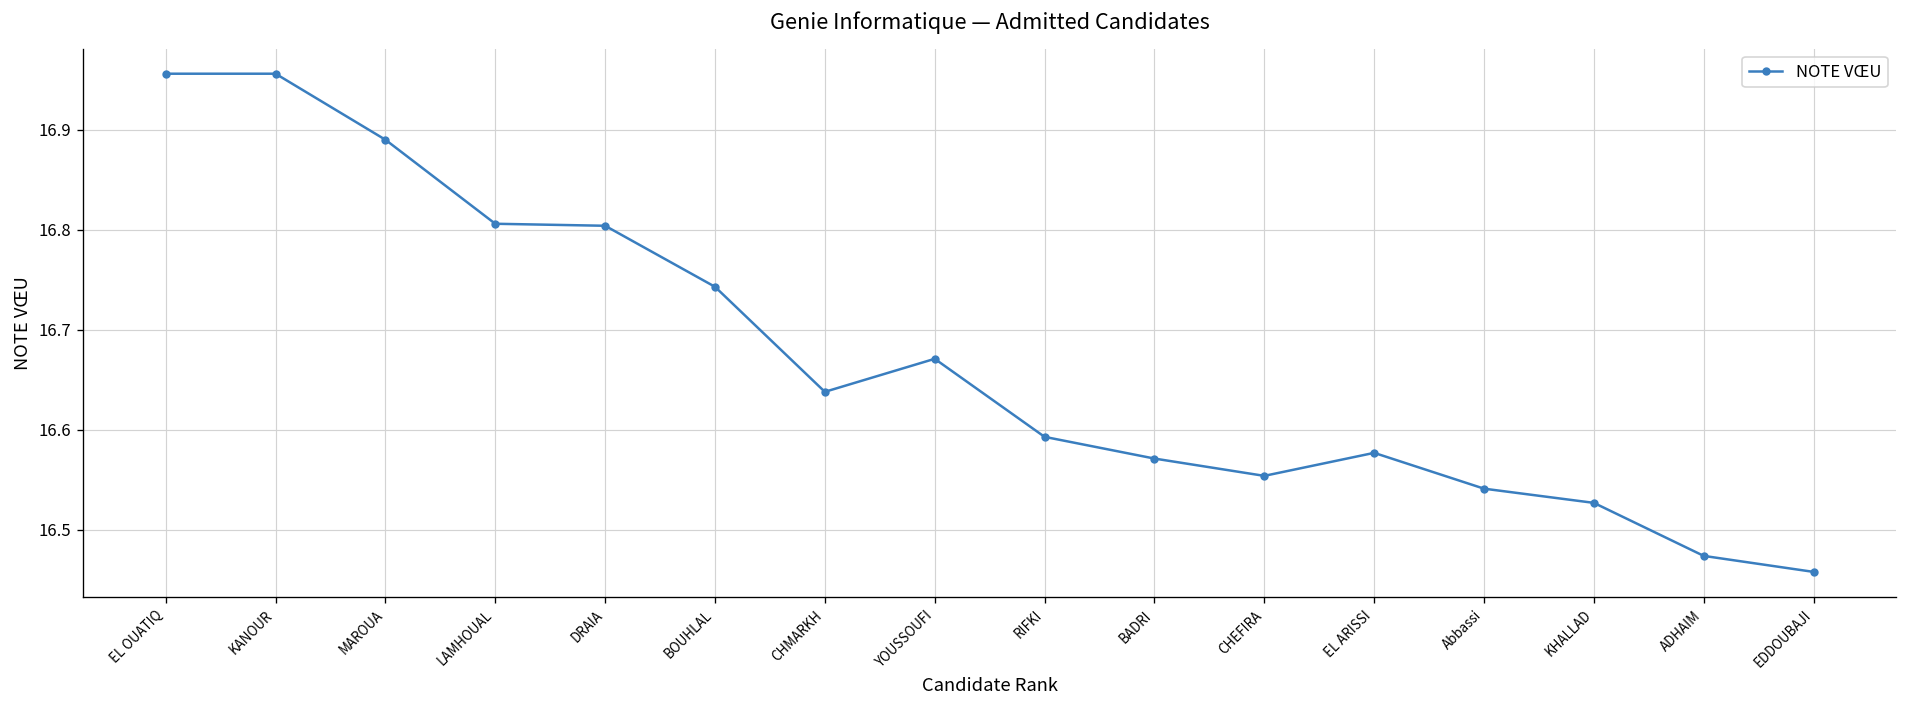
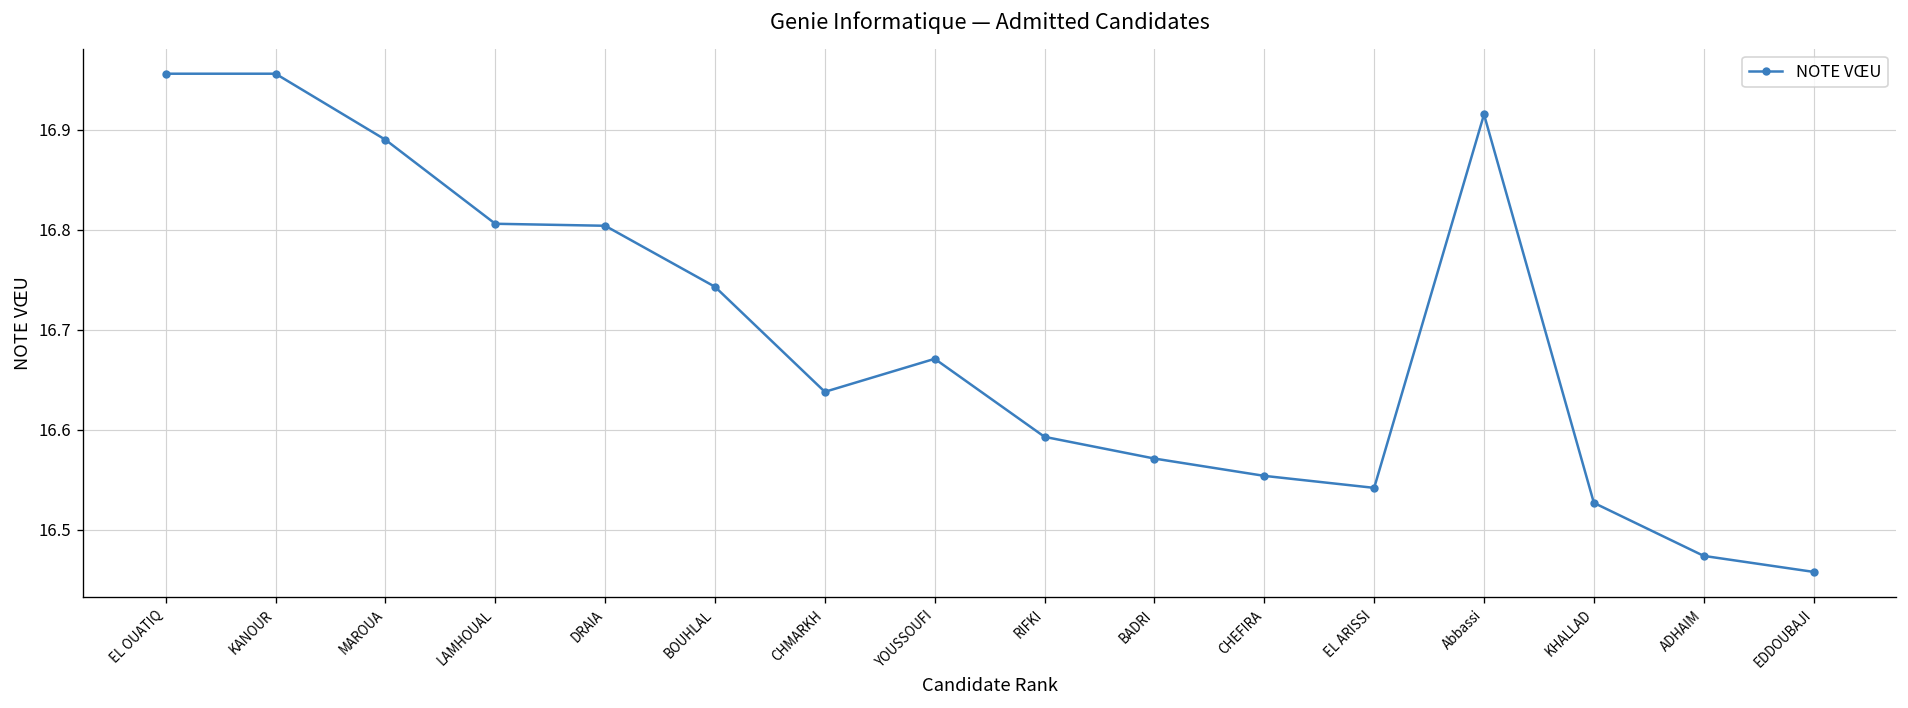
  {
    "EL OUATIQ": 16.96,
    "KANOUR": 16.96,
    "MAROUA": 16.89,
    "LAMHOUAL": 16.81,
    "DRAIA": 16.80,
    "BOUHLAL": 16.74,
    "CHMARKH": 16.64,
    "YOUSSOUFI": 16.67,
    "RIFKI": 16.59,
    "BADRI": 16.57,
    "CHEFIRA": 16.55,
-   "EL ARISSI": 16.58,
-   "Abbassi": 16.54,
+   "EL ARISSI": 16.54,
+   "Abbassi": 16.92,
    "KHALLAD": 16.53,
    "ADHAIM": 16.47,
    "EDDOUBAJI": 16.46
  }
